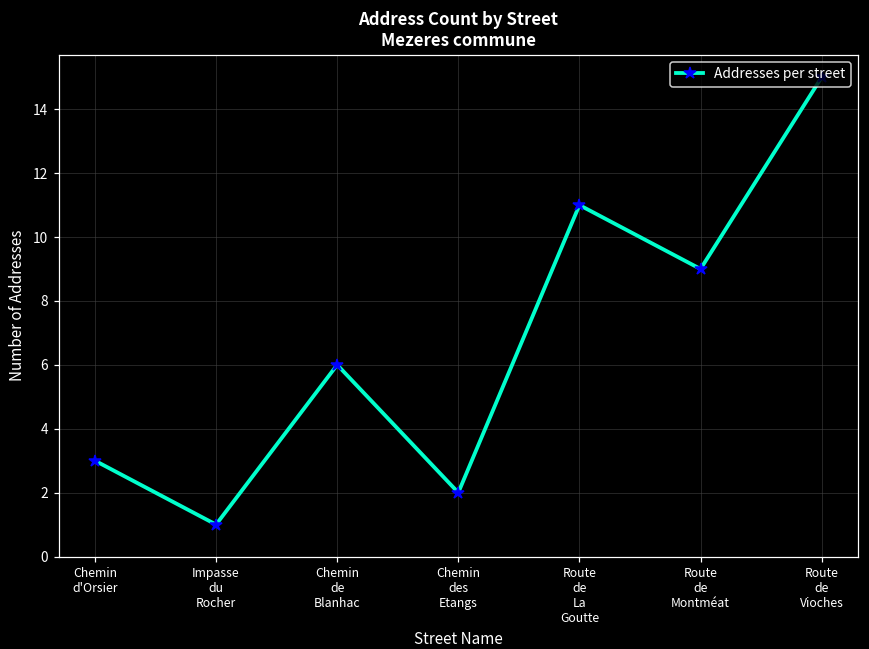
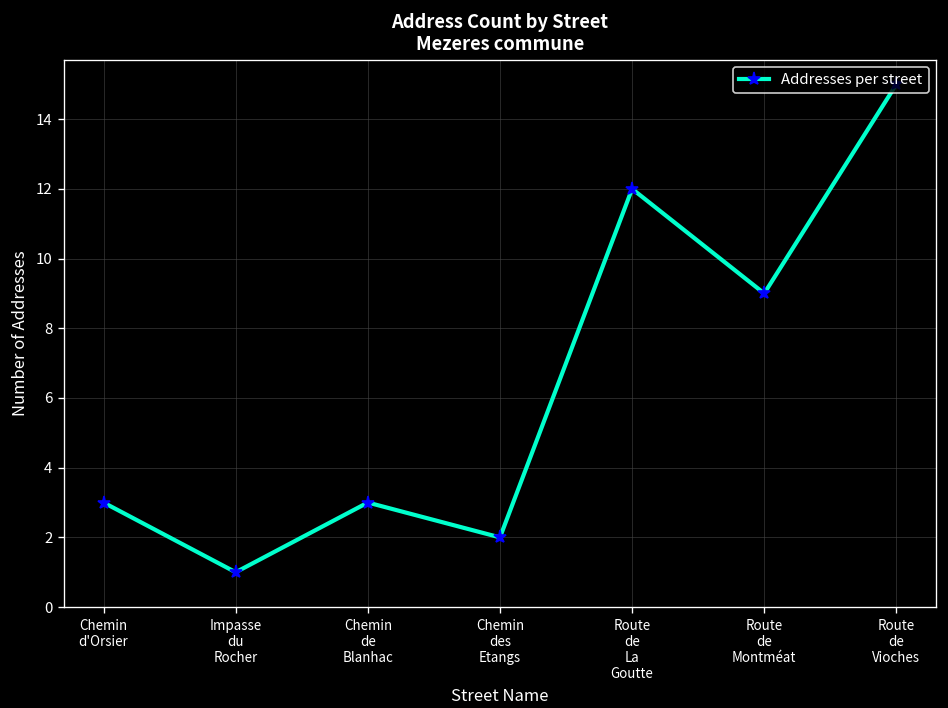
  {
    "Chemin d'Orsier": 3,
    "Impasse du Rocher": 1,
-   "Chemin de Blanhac": 6,
+   "Chemin de Blanhac": 3,
    "Chemin des Etangs": 2,
-   "Route de La Goutte": 11,
+   "Route de La Goutte": 12,
    "Route de Montméat": 9
  }
